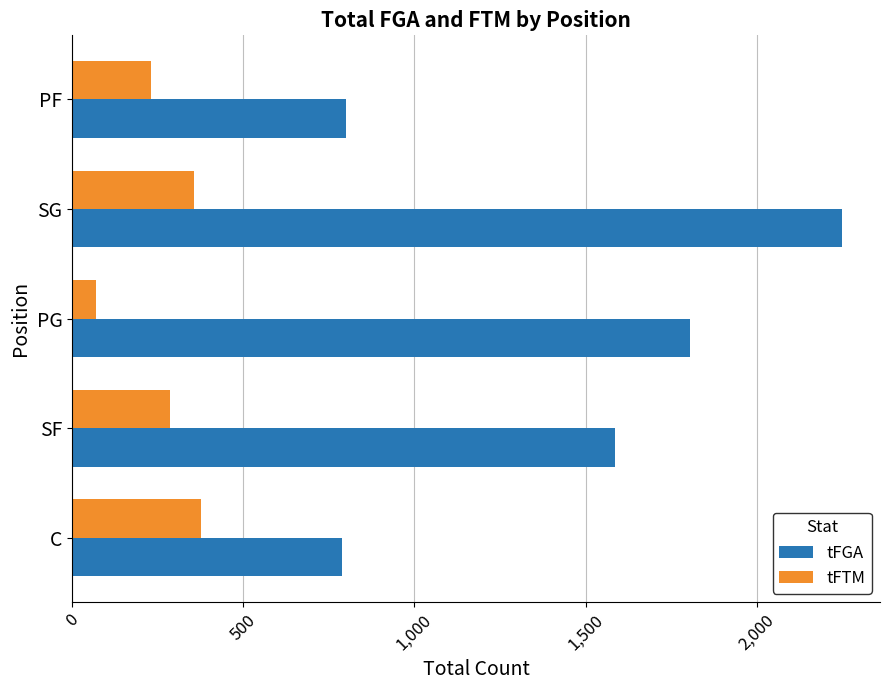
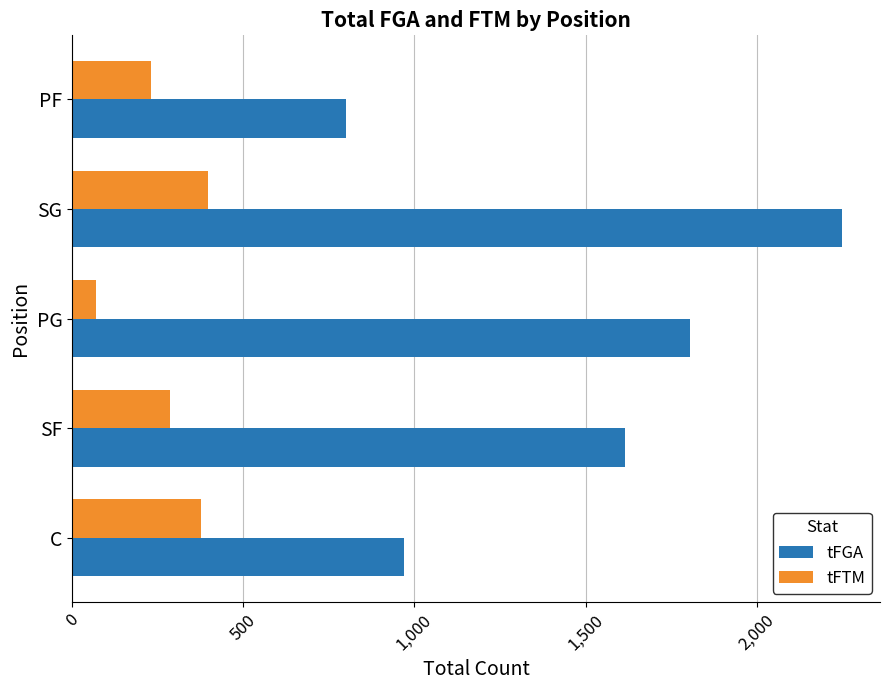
  {
    "tFGA": {
      "PF": "800",
      "SG": "2,250",
      "PG": "1,800",
-     "SF": "1,590",
-     "C": "790"
+     "SF": "1,620",
+     "C": "970"
    },
    "tFTM": {
      "PF": "230",
-     "SG": "360",
+     "SG": "400",
      "PG": "70",
      "SF": "290",
      "C": "380"
    }
  }
